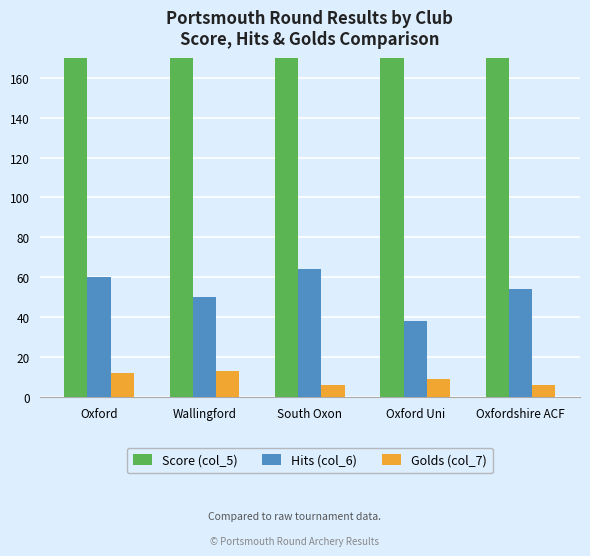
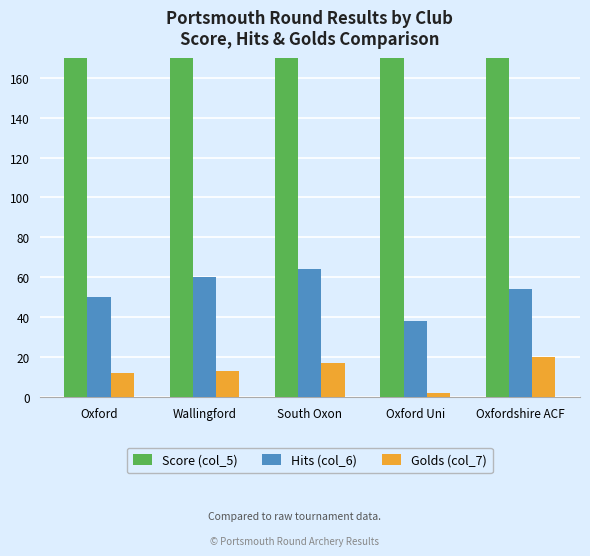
  {
    "Hits (col_6)": {
-     "Oxford": 60,
-     "Wallingford": 50,
+     "Oxford": 50,
+     "Wallingford": 60,
      "South Oxon": 64,
      "Oxford Uni": 38,
      "Oxfordshire ACF": 54
    },
    "Golds (col_7)": {
      "Oxford": 12,
      "Wallingford": 13,
-     "South Oxon": 6,
-     "Oxford Uni": 9,
-     "Oxfordshire ACF": 6
+     "South Oxon": 17,
+     "Oxford Uni": 2,
+     "Oxfordshire ACF": 20
    }
  }
